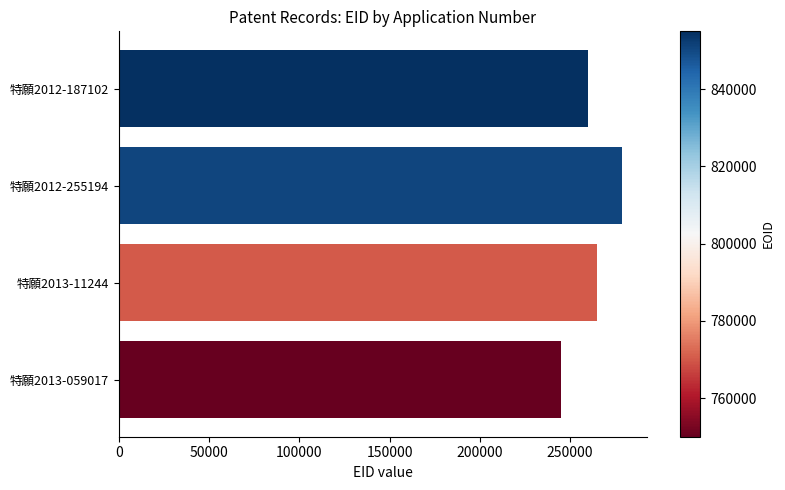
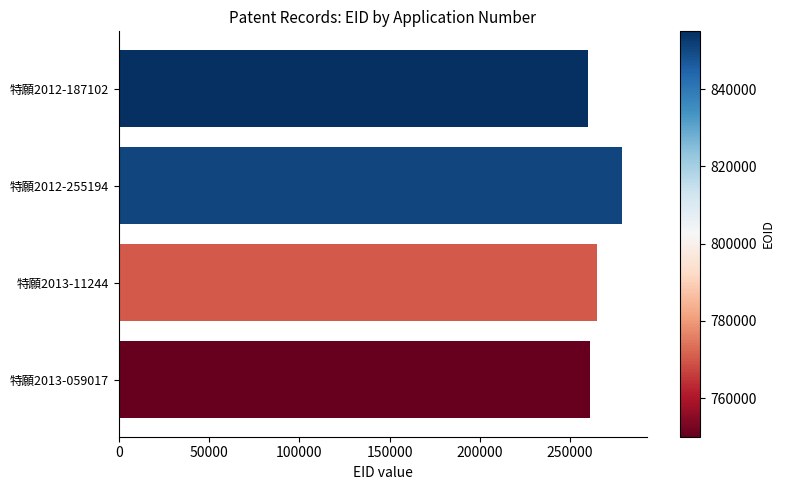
  {
    "特願2012-187102": 260000,
    "特願2012-255194": 279000,
    "特願2013-11244": 265000,
-   "特願2013-059017": 245000
+   "特願2013-059017": 261000
  }
